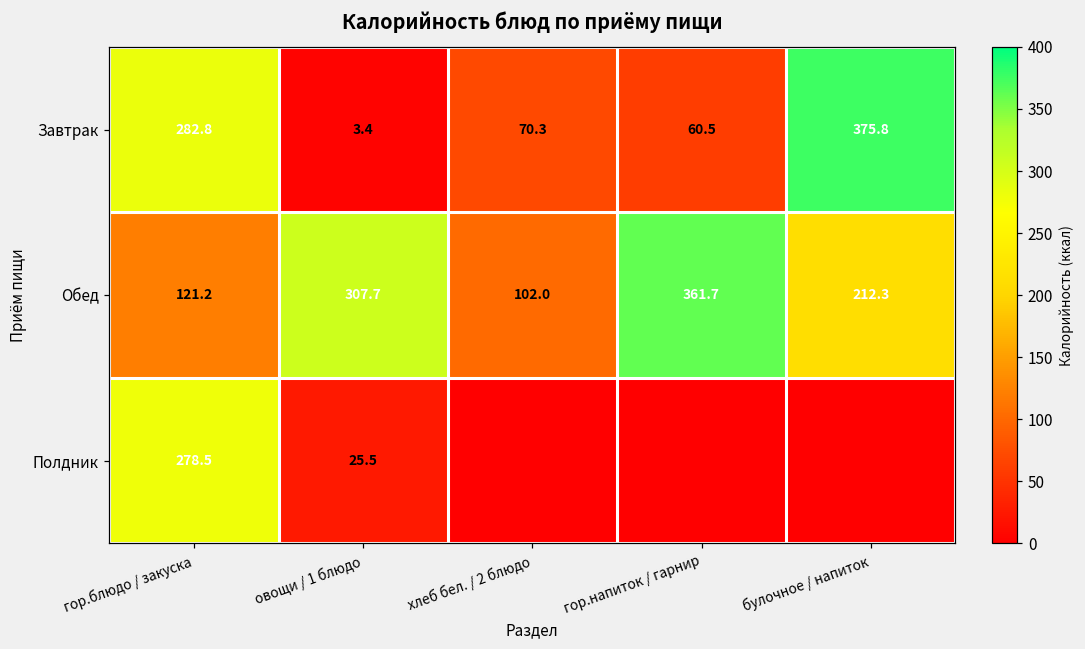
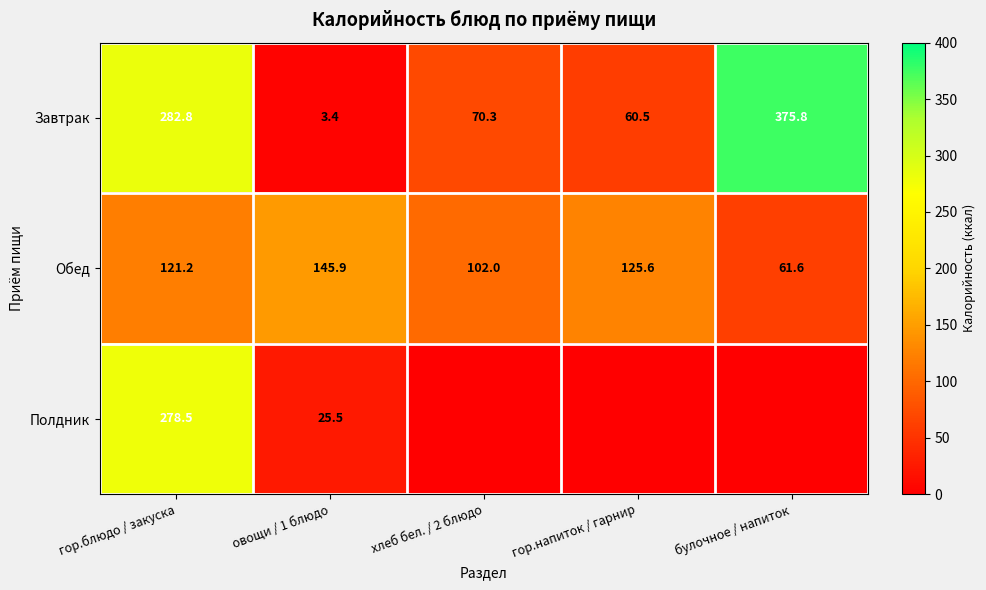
  {
    "Завтрак": {
      "гор.блюдо / закуска": 282.8,
      "овощи / 1 блюдо": 3.4,
      "хлеб бел. / 2 блюдо": 70.3,
      "гор.напиток / гарнир": 60.5,
      "булочное / напиток": 375.8
    },
    "Обед": {
      "гор.блюдо / закуска": 121.2,
-     "овощи / 1 блюдо": 307.7,
+     "овощи / 1 блюдо": 145.9,
      "хлеб бел. / 2 блюдо": 102.0,
-     "гор.напиток / гарнир": 361.7,
-     "булочное / напиток": 212.3
+     "гор.напиток / гарнир": 125.6,
+     "булочное / напиток": 61.6
    },
    "Полдник": {
      "гор.блюдо / закуска": 278.5,
      "овощи / 1 блюдо": 25.5
    }
  }
